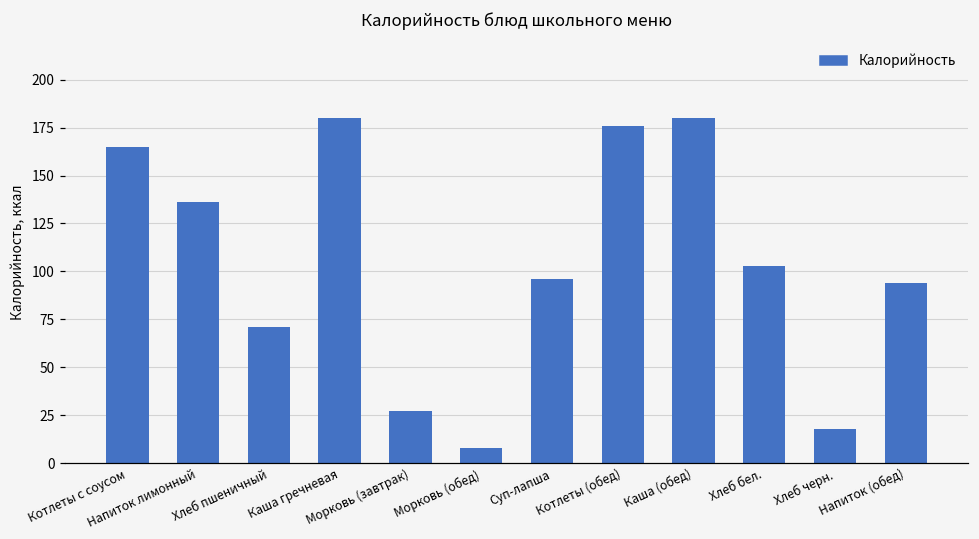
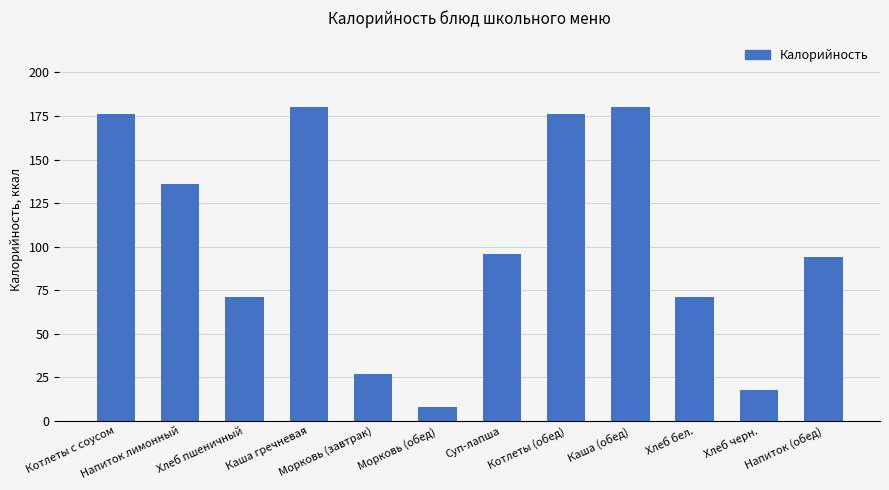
  {
-   "Котлеты с соусом": 165,
+   "Котлеты с соусом": 176,
    "Напиток лимонный": 136,
    "Хлеб пшеничный": 71,
    "Каша гречневая": 180,
    "Морковь (завтрак)": 27,
    "Морковь (обед)": 8,
    "Суп-лапша": 96,
    "Котлеты (обед)": 176,
    "Каша (обед)": 180,
-   "Хлеб бел.": 103,
+   "Хлеб бел.": 71,
    "Хлеб черн.": 18,
    "Напиток (обед)": 94
  }
